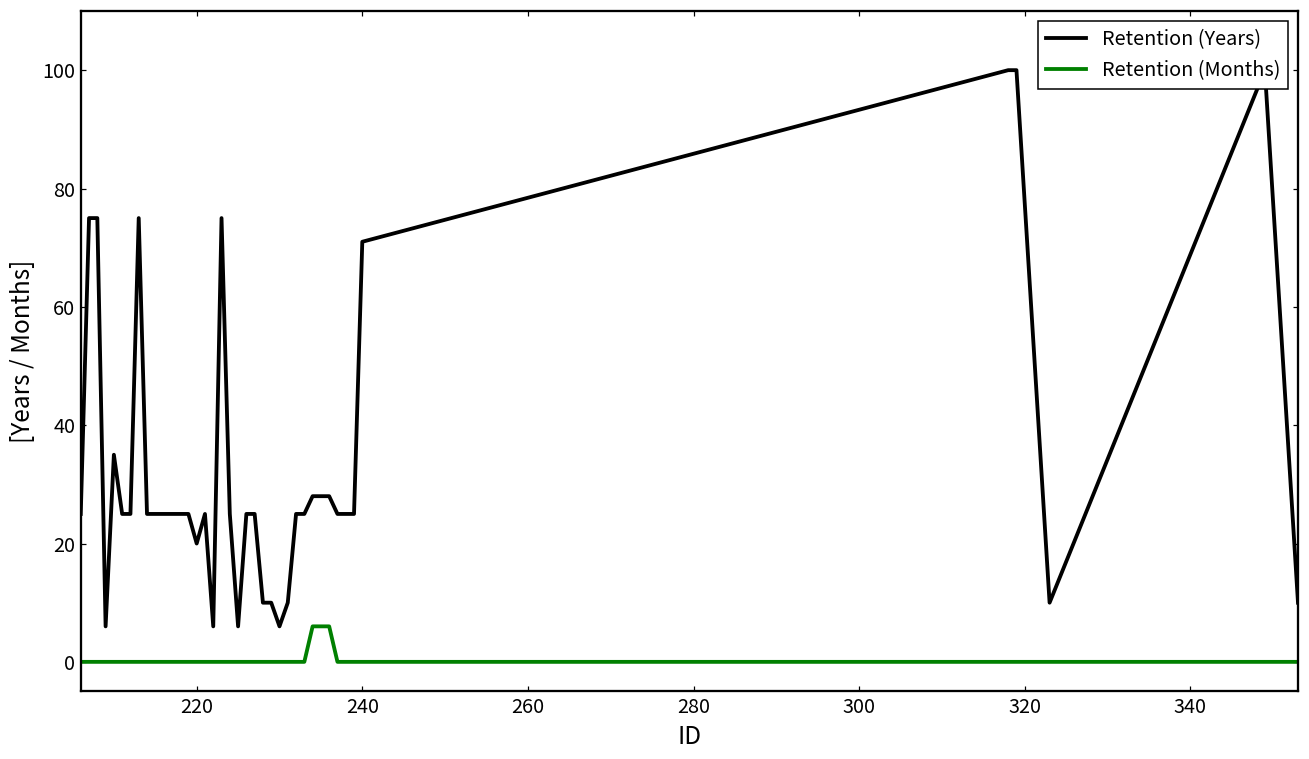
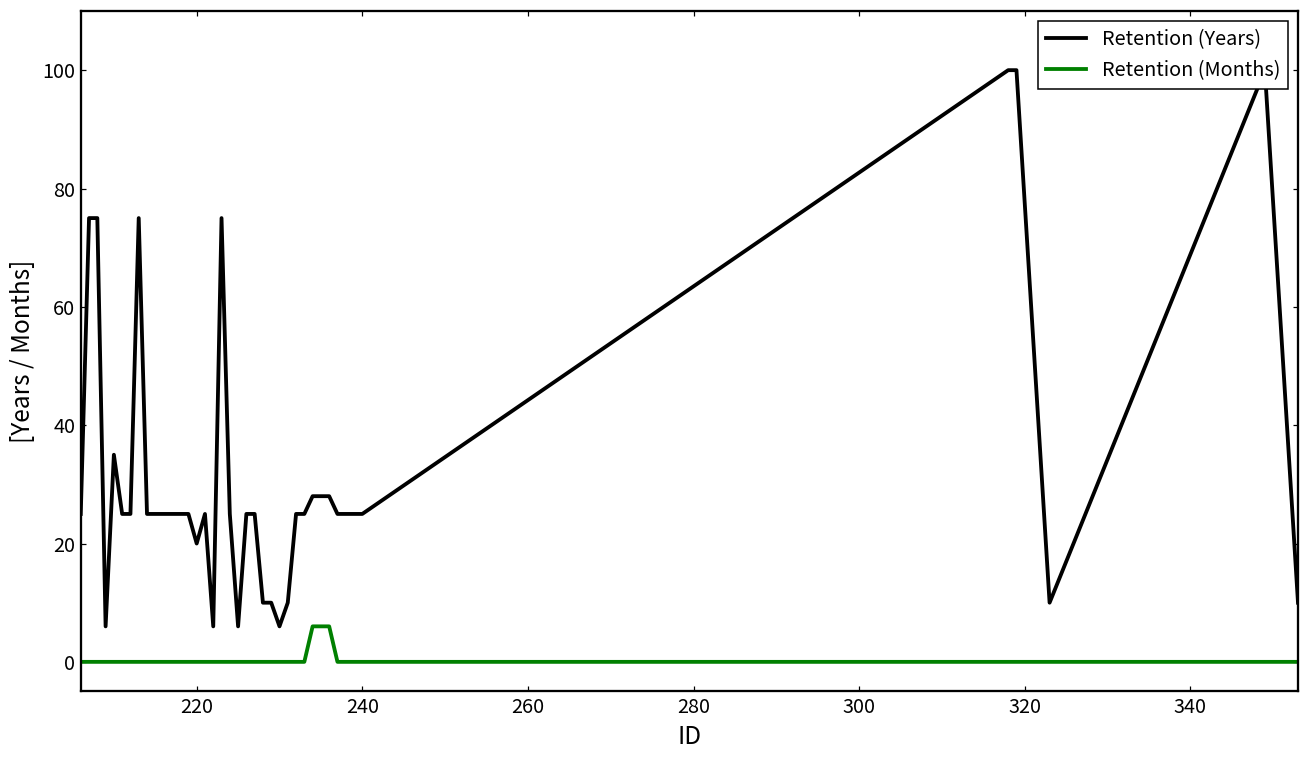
  {
    "Retention (Years)": {
      "220": 20,
-     "240": 71
+     "240": 25
    },
    "Retention (Months)": {
      "220": 0,
      "240": 0
    }
  }
